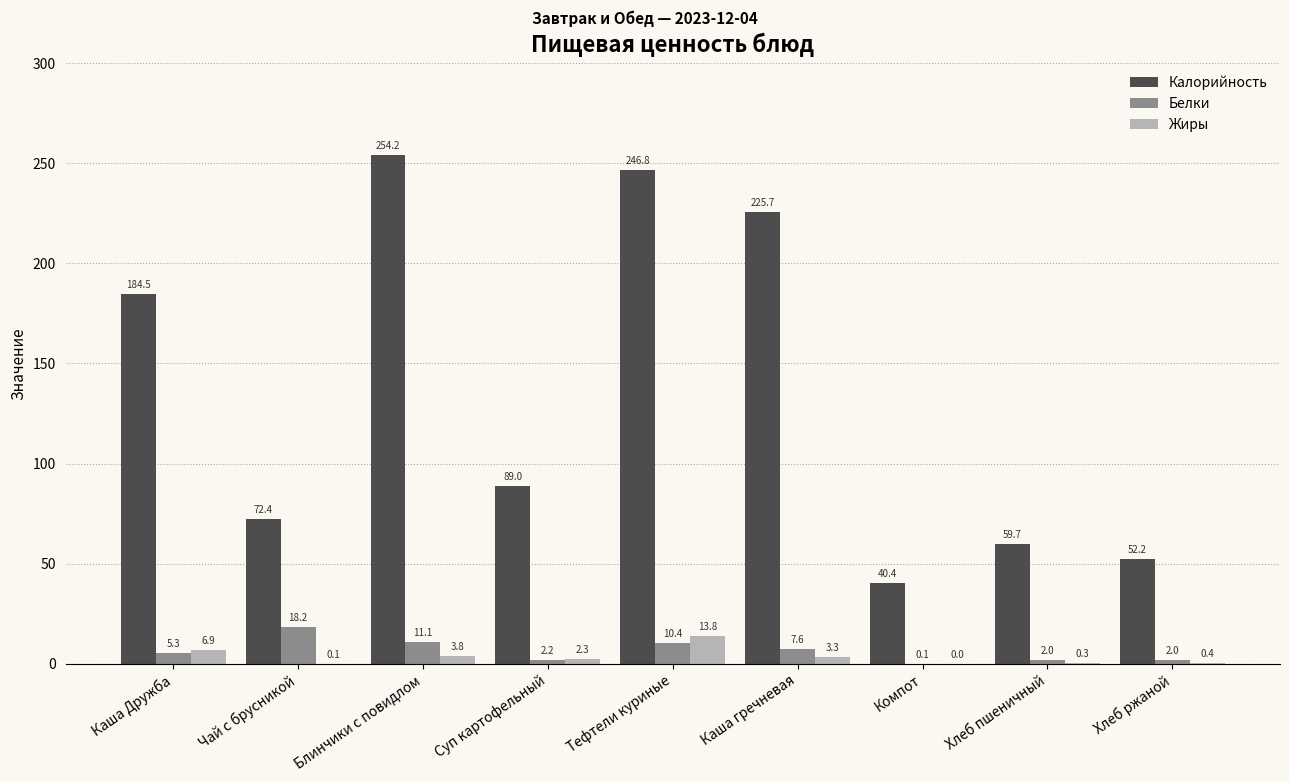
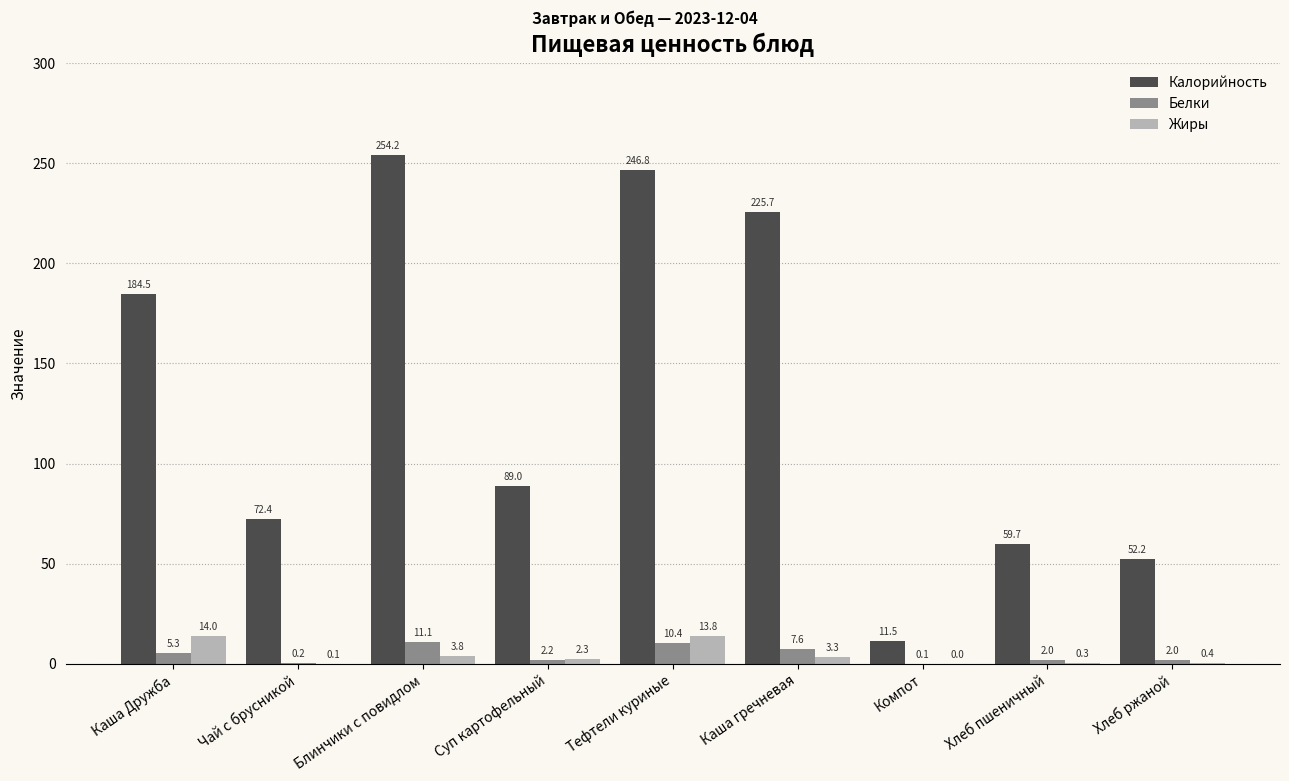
  {
    "Калорийность": {
      "Каша Дружба": 184.5,
      "Чай с брусникой": 72.4,
      "Блинчики с повидлом": 254.2,
      "Суп картофельный": 89.0,
      "Тефтели куриные": 246.8,
      "Каша гречневая": 225.7,
-     "Компот": 40.4,
+     "Компот": 11.5,
      "Хлеб пшеничный": 59.7,
      "Хлеб ржаной": 52.2
    },
    "Белки": {
      "Каша Дружба": 5.3,
-     "Чай с брусникой": 18.2,
+     "Чай с брусникой": 0.2,
      "Блинчики с повидлом": 11.1,
      "Суп картофельный": 2.2,
      "Тефтели куриные": 10.4,
      "Каша гречневая": 7.6,
      "Компот": 0.1,
      "Хлеб пшеничный": 2.0,
      "Хлеб ржаной": 2.0
    },
    "Жиры": {
-     "Каша Дружба": 6.9,
+     "Каша Дружба": 14.0,
      "Чай с брусникой": 0.1,
      "Блинчики с повидлом": 3.8,
      "Суп картофельный": 2.3,
      "Тефтели куриные": 13.8,
      "Каша гречневая": 3.3,
      "Компот": 0.0,
      "Хлеб пшеничный": 0.3,
      "Хлеб ржаной": 0.4
    }
  }
